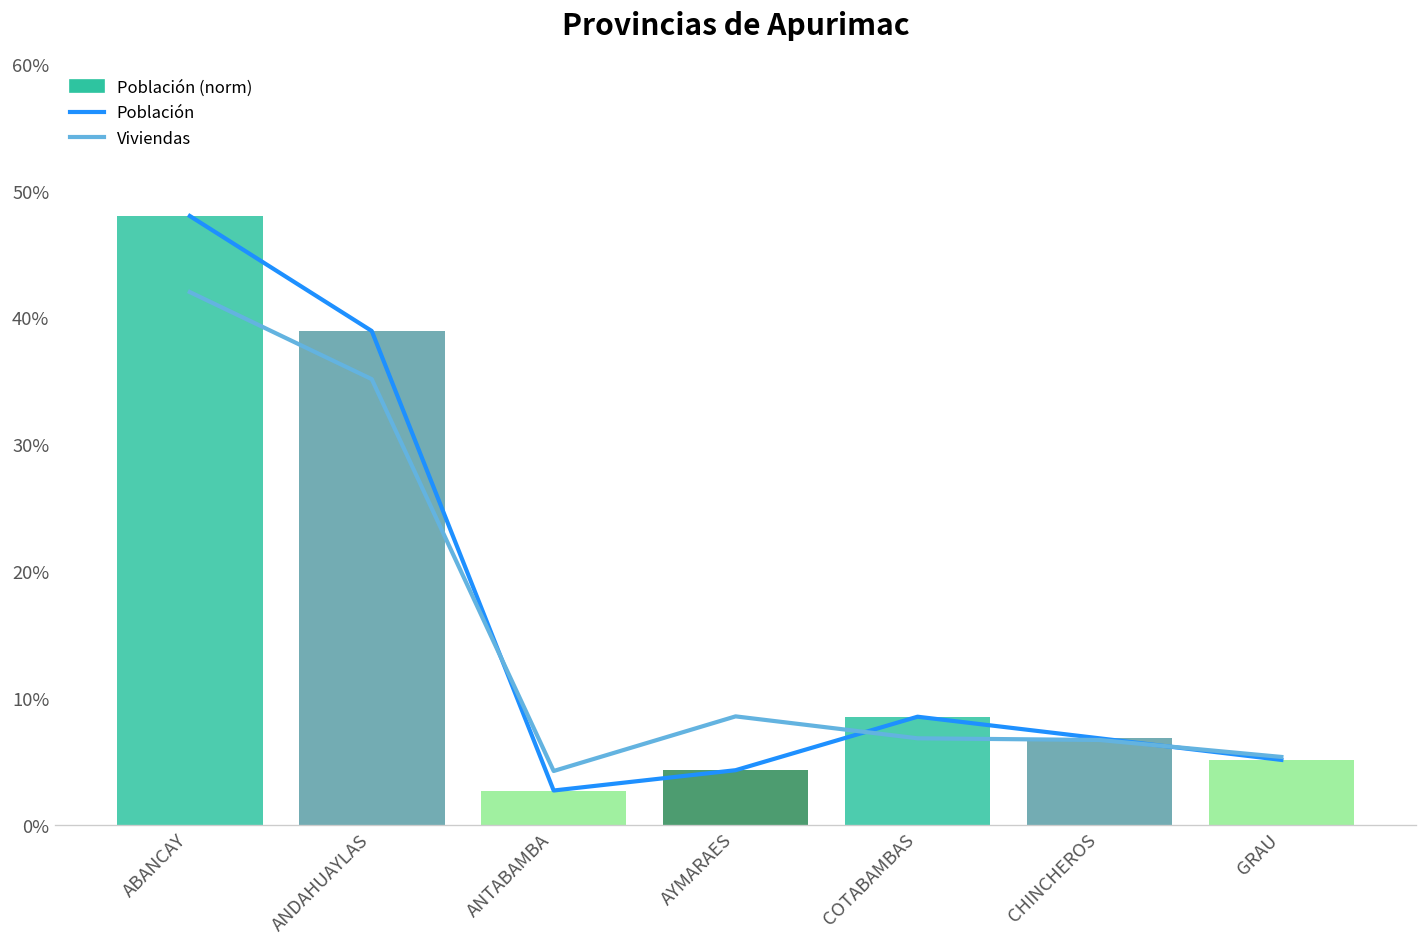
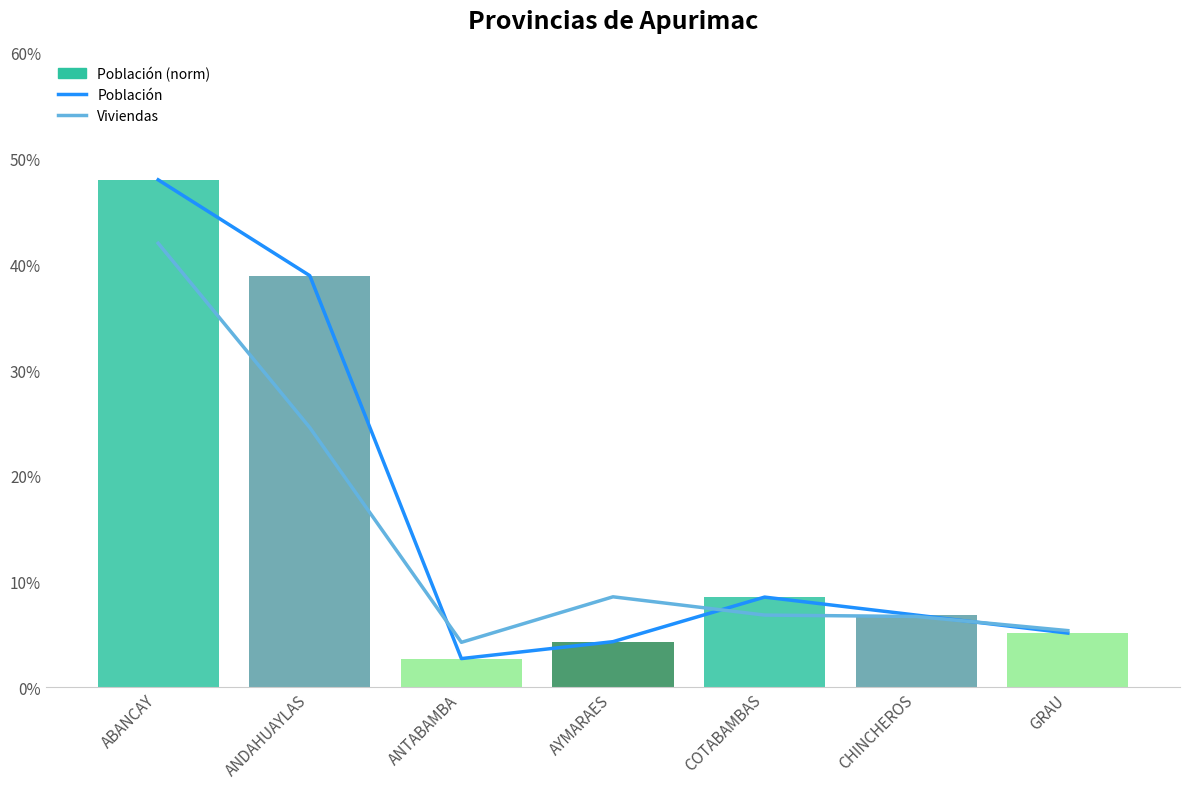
  {
    "Viviendas": {
      "ABANCAY": "42.0%",
-     "ANDAHUAYLAS": "35.1%",
+     "ANDAHUAYLAS": "24.6%",
      "ANTABAMBA": "4.2%",
      "AYMARAES": "8.5%",
      "COTABAMBAS": "6.8%"
    }
  }
